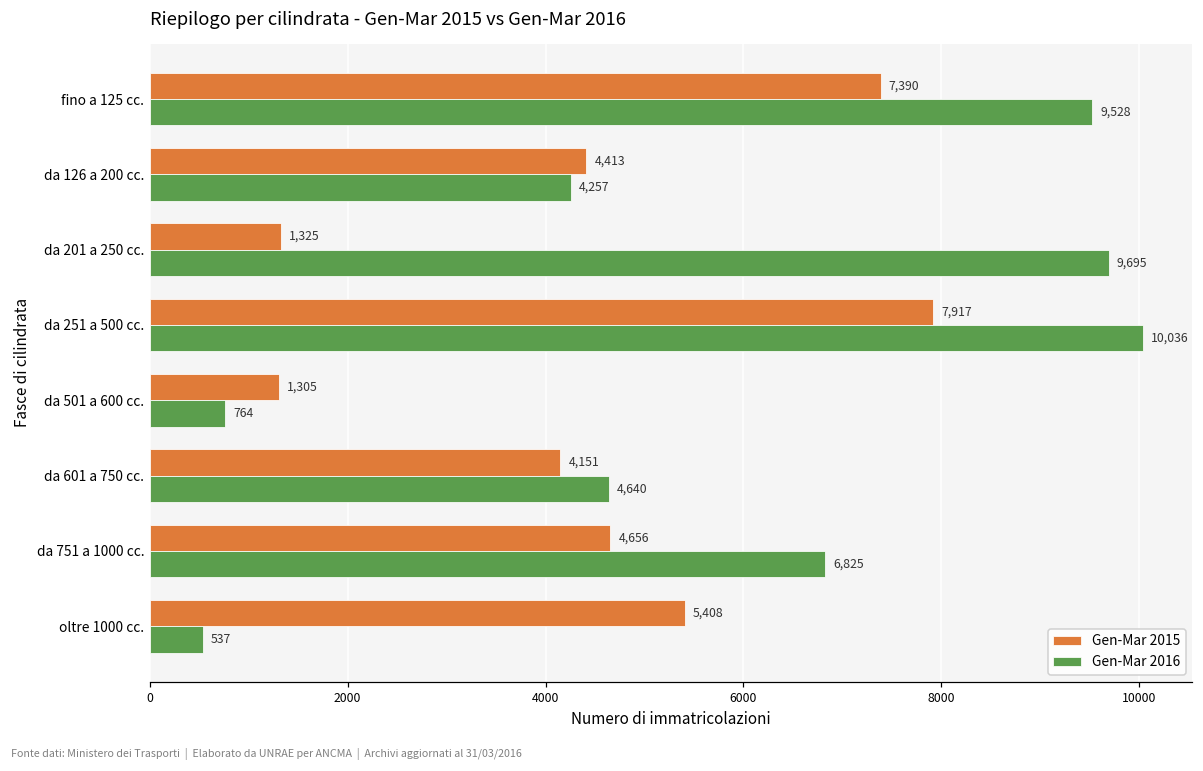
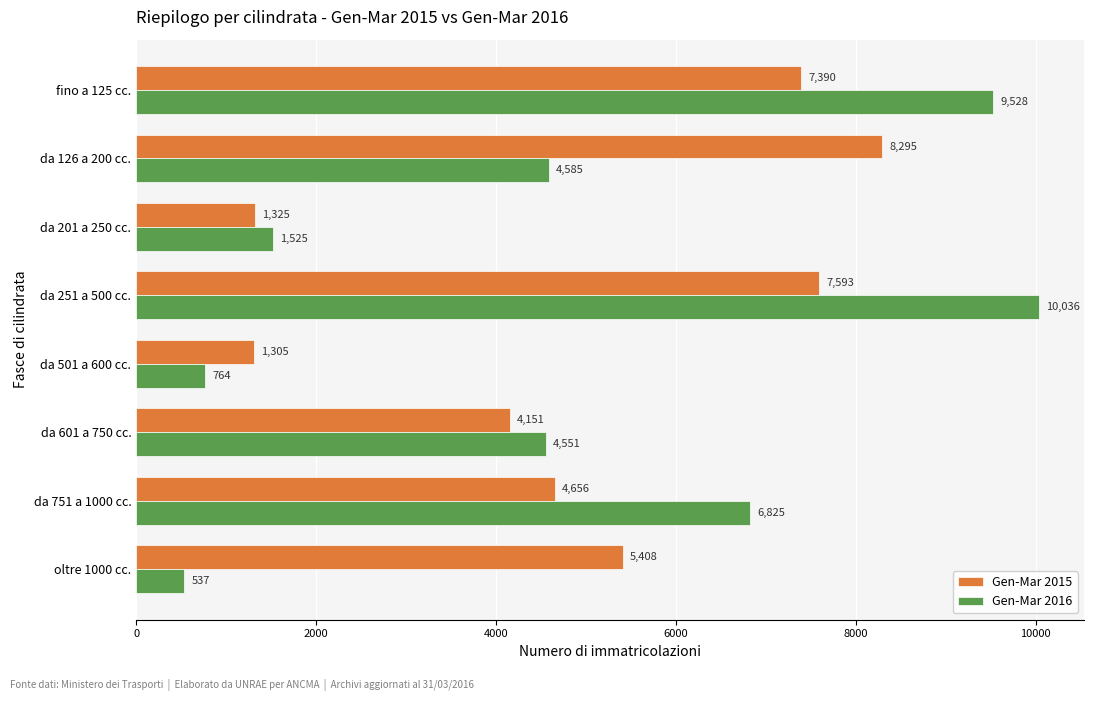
  {
    "Gen-Mar 2015": {
      "fino a 125 cc.": "7,390",
-     "da 126 a 200 cc.": "4,413",
+     "da 126 a 200 cc.": "8,295",
      "da 201 a 250 cc.": "1,325",
-     "da 251 a 500 cc.": "7,917",
+     "da 251 a 500 cc.": "7,593",
      "da 501 a 600 cc.": "1,305",
      "da 601 a 750 cc.": "4,151",
      "da 751 a 1000 cc.": "4,656",
      "oltre 1000 cc.": "5,408"
    },
    "Gen-Mar 2016": {
      "fino a 125 cc.": "9,528",
-     "da 126 a 200 cc.": "4,257",
-     "da 201 a 250 cc.": "9,695",
+     "da 126 a 200 cc.": "4,585",
+     "da 201 a 250 cc.": "1,525",
      "da 251 a 500 cc.": "10,036",
      "da 501 a 600 cc.": "764",
-     "da 601 a 750 cc.": "4,640",
+     "da 601 a 750 cc.": "4,551",
      "da 751 a 1000 cc.": "6,825",
      "oltre 1000 cc.": "537"
    }
  }
